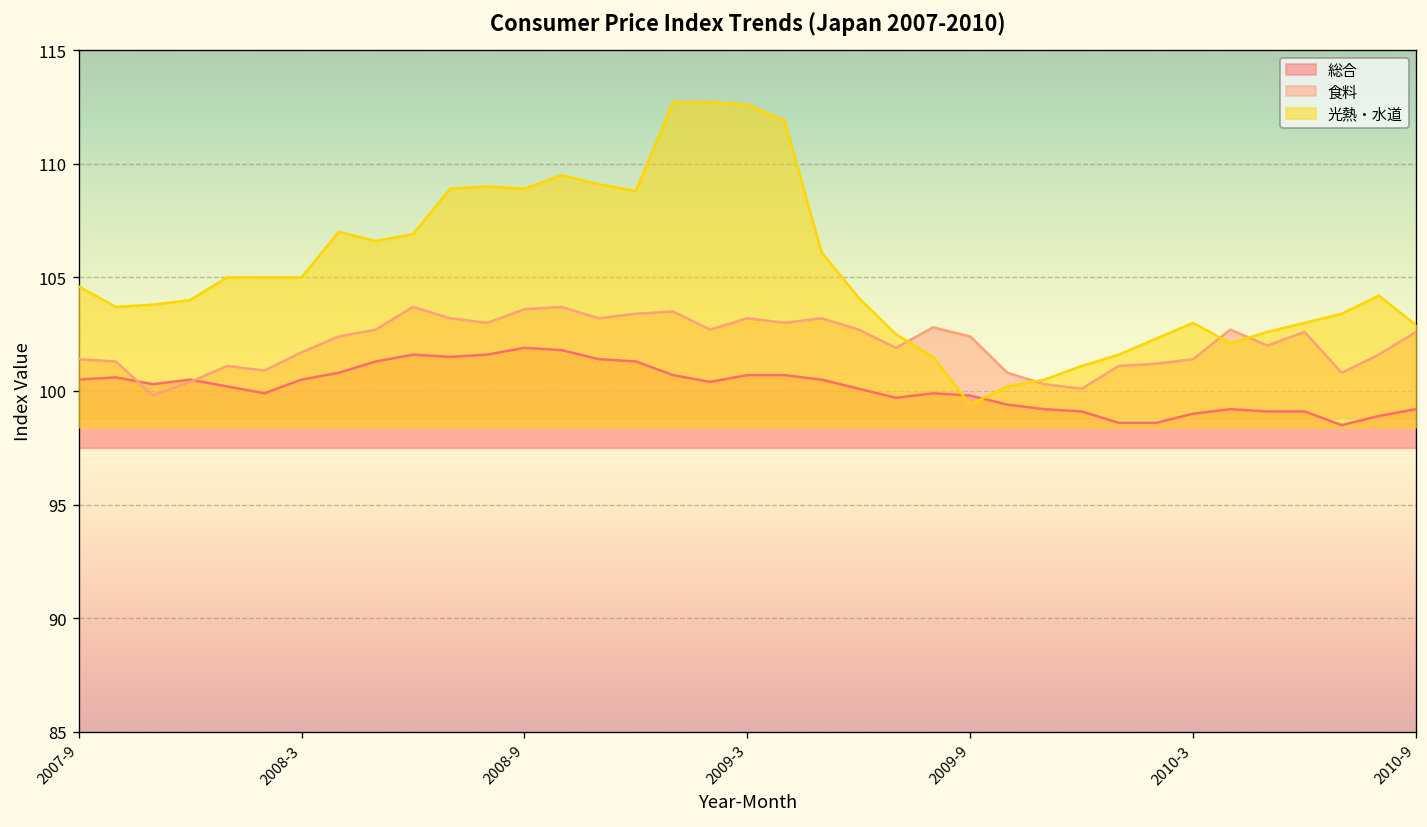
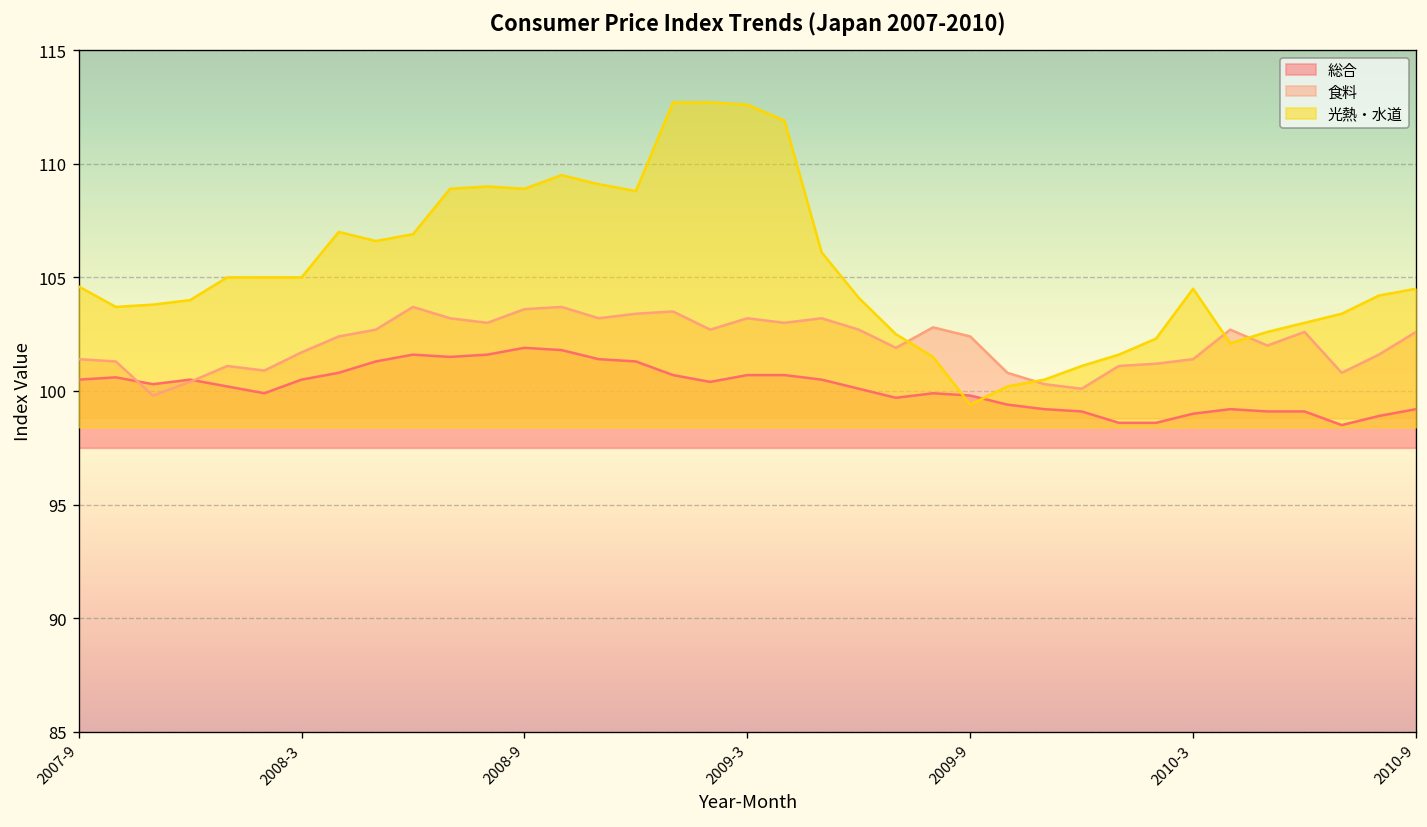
  {
    "光熱・水道": {
      "2007-9": 104.6,
      "2008-3": 105.0,
      "2008-9": 108.9,
      "2009-3": 112.6,
      "2009-9": 99.4,
-     "2010-3": 103.0,
-     "2010-9": 102.9
+     "2010-3": 104.5,
+     "2010-9": 104.5
    }
  }
